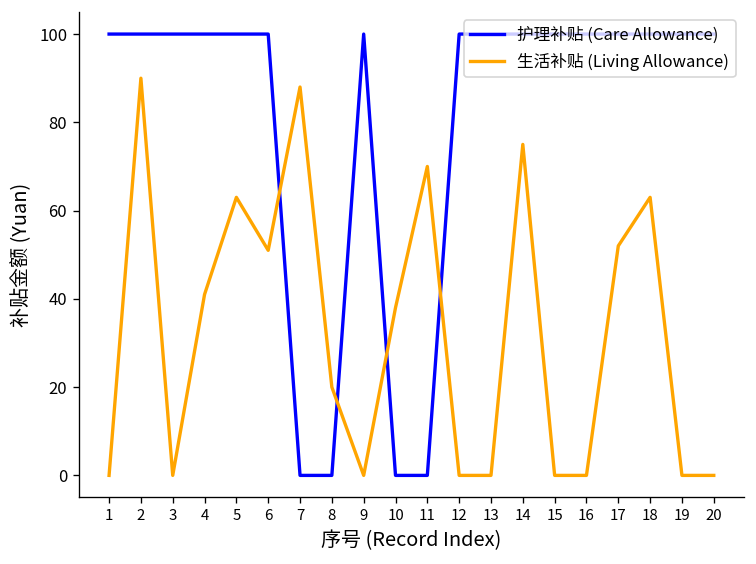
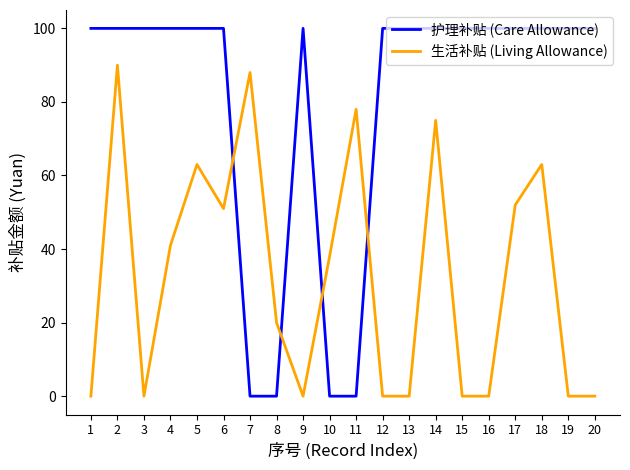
  {
    "护理补贴 (Care Allowance)": {
      "1": 100,
      "2": 100,
      "3": 100,
      "4": 100,
      "5": 100,
      "6": 100,
      "7": 0,
      "8": 0,
      "9": 100,
      "10": 0,
      "11": 0,
      "12": 100
    },
    "生活补贴 (Living Allowance)": {
      "1": 0,
      "2": 90,
      "3": 0,
      "4": 41,
      "5": 63,
      "6": 51,
      "7": 88,
      "8": 20,
      "9": 0,
      "10": 38,
-     "11": 70,
+     "11": 78,
      "12": 0,
      "13": 0,
      "14": 75,
      "15": 0,
      "16": 0,
      "17": 52,
      "18": 63,
      "19": 0,
      "20": 0
    }
  }
